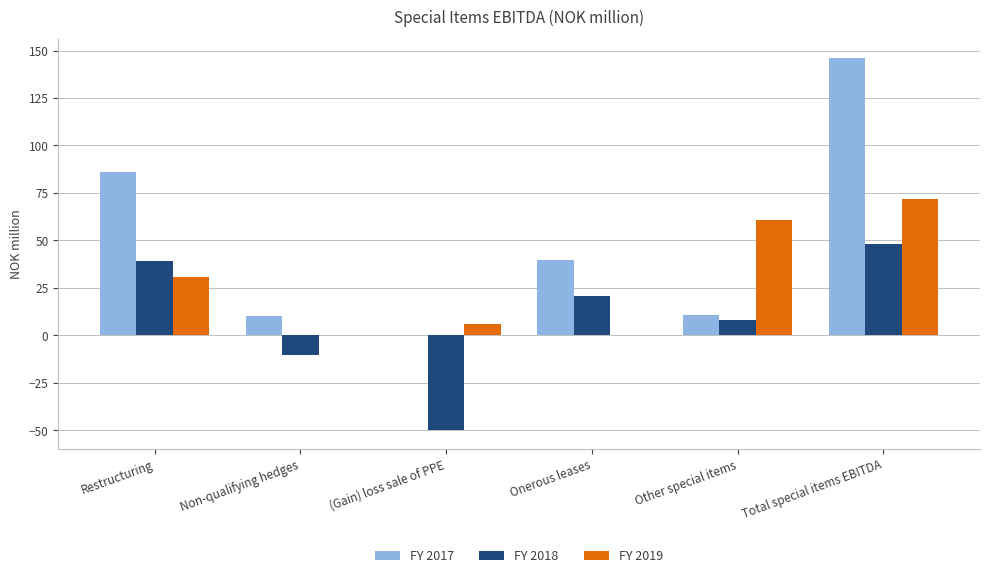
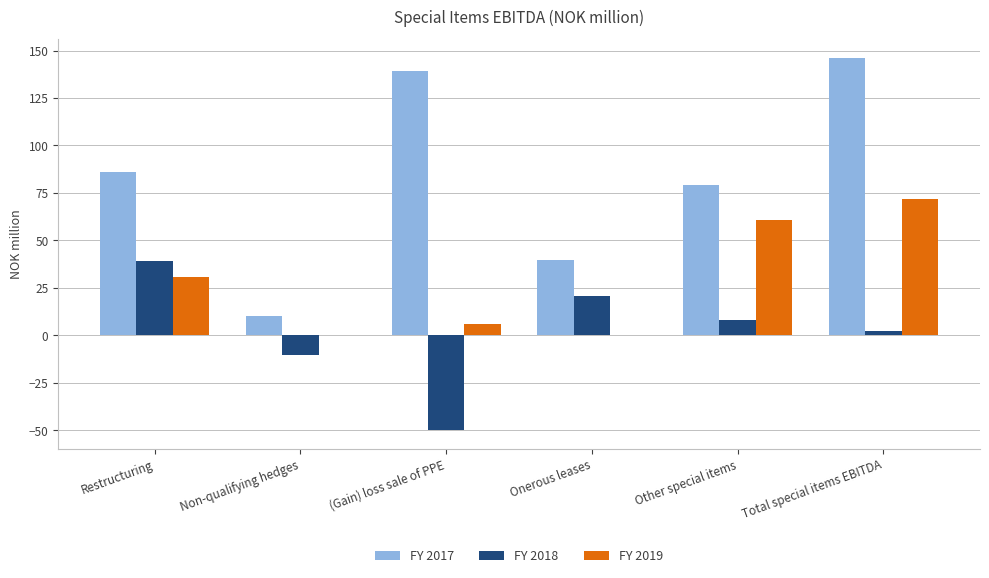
  {
    "FY 2017": {
      "Restructuring": 86,
      "Non-qualifying hedges": 10,
-     "(Gain) loss sale of PPE": 0,
+     "(Gain) loss sale of PPE": 139,
      "Onerous leases": 40,
-     "Other special items": 10,
+     "Other special items": 79,
      "Total special items EBITDA": 146
    },
    "FY 2018": {
      "Restructuring": 39,
      "Non-qualifying hedges": -11,
      "(Gain) loss sale of PPE": -50,
      "Onerous leases": 21,
      "Other special items": 8,
-     "Total special items EBITDA": 48
+     "Total special items EBITDA": 2
    },
    "FY 2019": {
      "Restructuring": 31,
      "(Gain) loss sale of PPE": 6,
      "Other special items": 60,
      "Total special items EBITDA": 72
    }
  }
